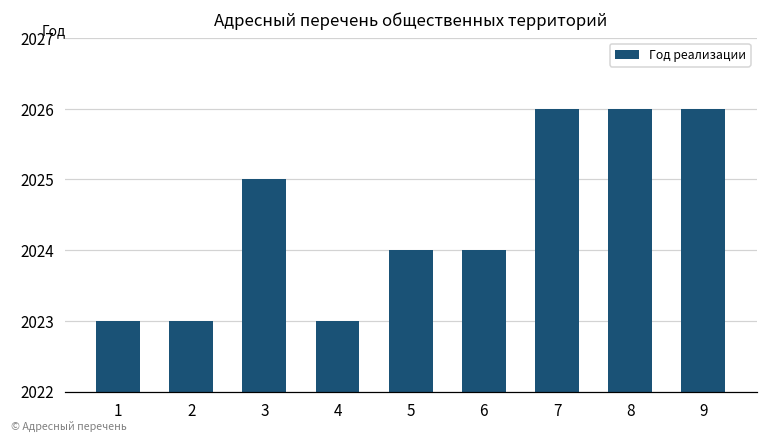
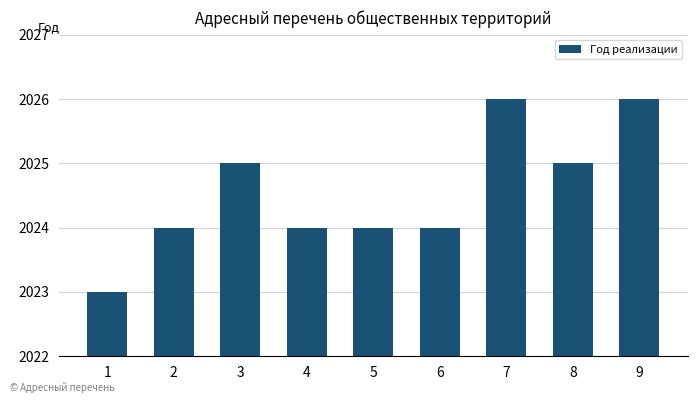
  {
    "1": 2023,
-   "2": 2023,
+   "2": 2024,
    "3": 2025,
-   "4": 2023,
+   "4": 2024,
    "5": 2024,
    "6": 2024,
    "7": 2026,
-   "8": 2026,
+   "8": 2025,
    "9": 2026
  }
